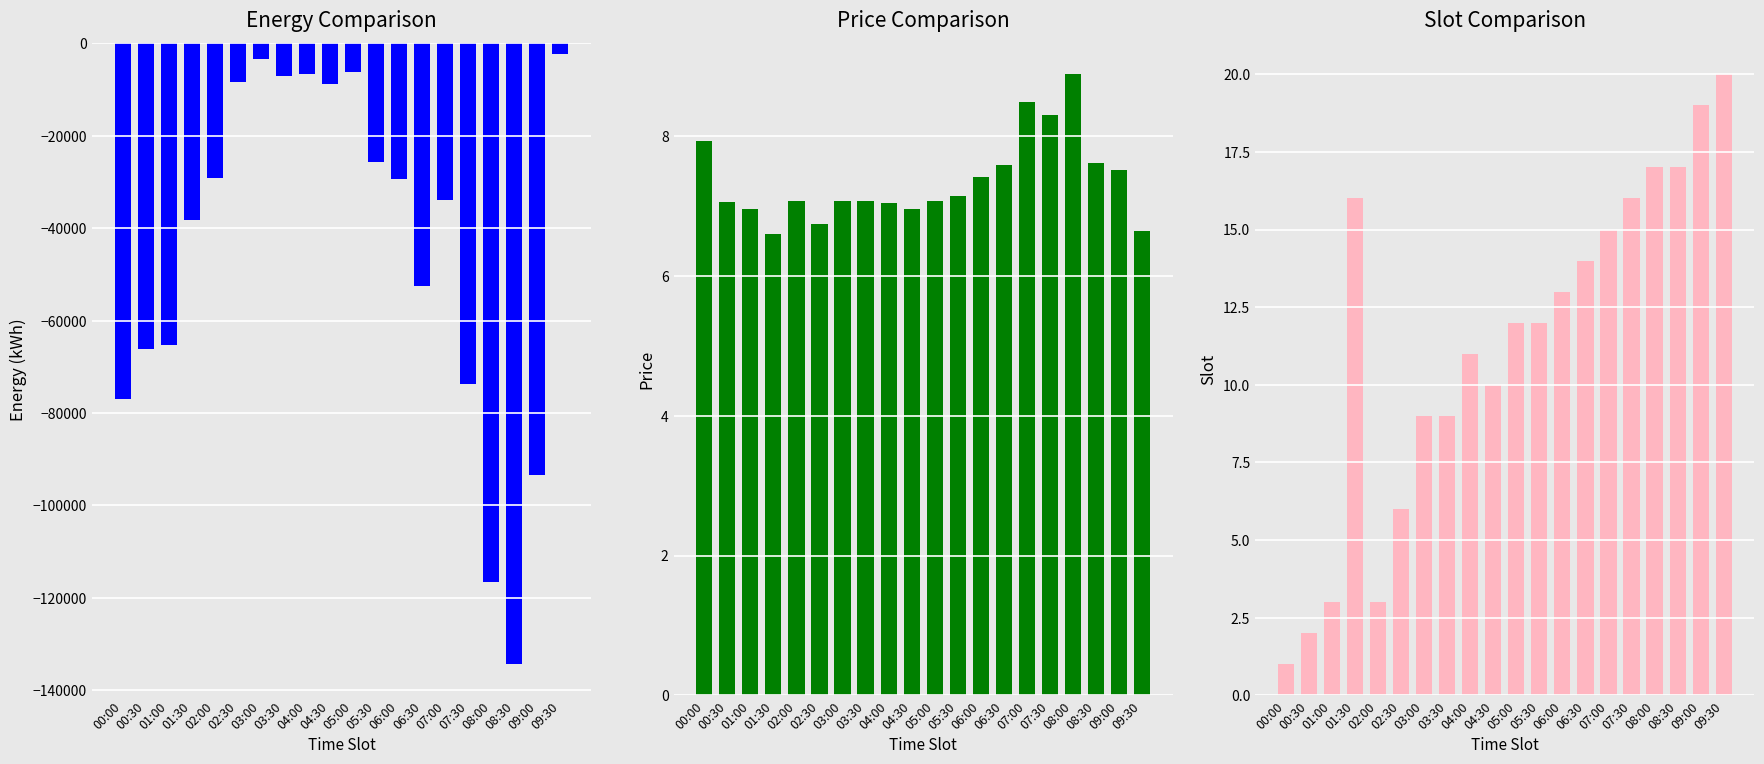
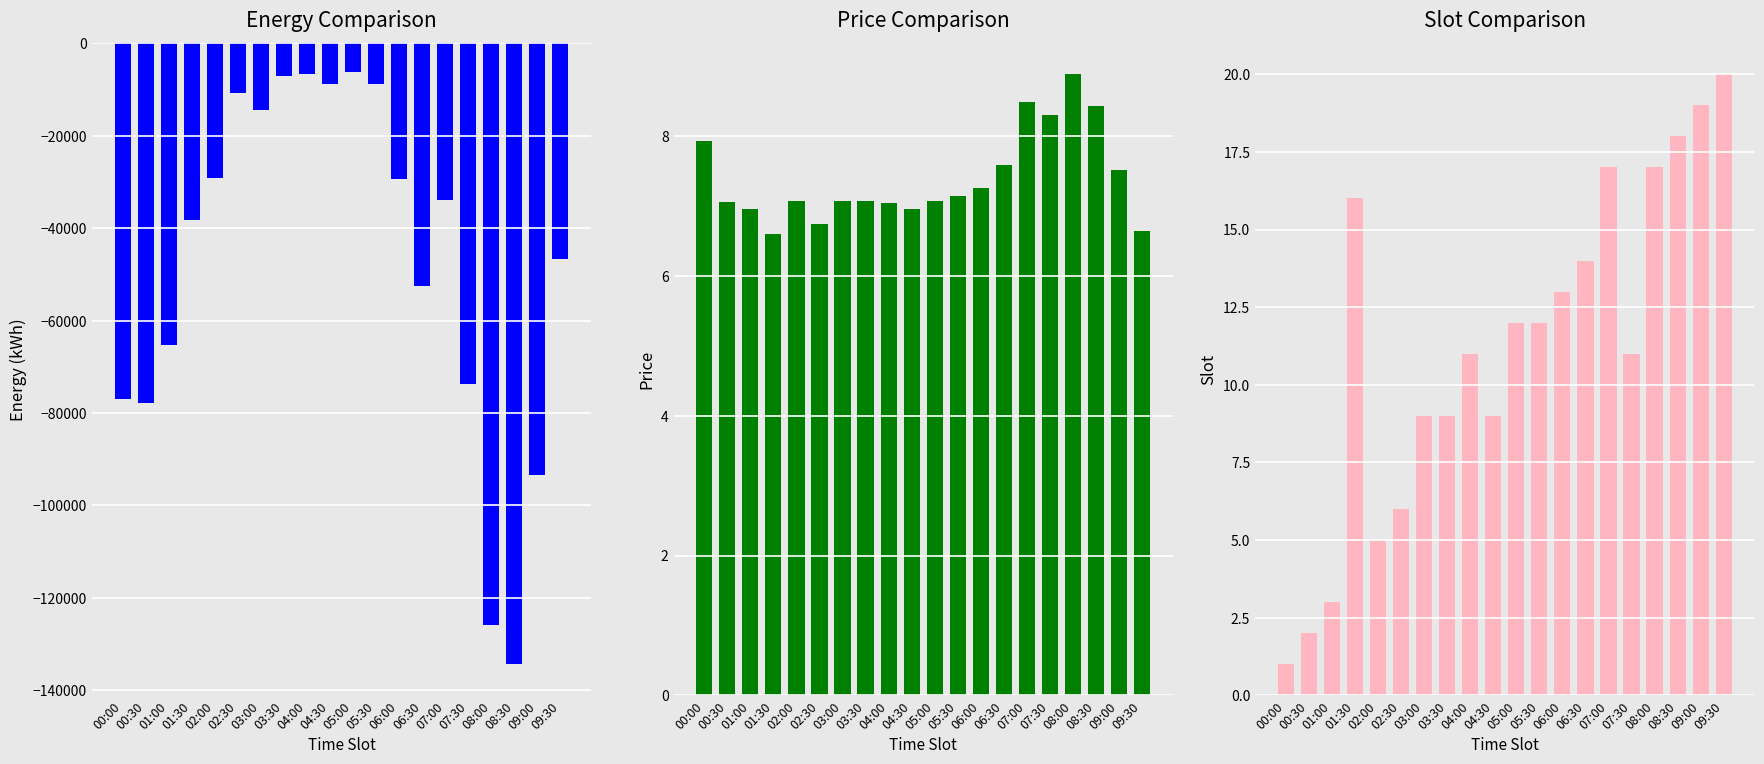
  {
    "Energy Comparison": {
      "00:00": -77000,
-     "00:30": -66000,
+     "00:30": -78000,
      "01:00": -65000,
      "01:30": -38000,
      "02:00": -29000,
-     "02:30": -8000,
-     "03:00": -3000,
+     "02:30": -11000,
+     "03:00": -14000,
      "03:30": -7000,
      "04:00": -7000,
      "04:30": -9000,
      "05:00": -6000,
-     "05:30": -26000,
+     "05:30": -9000,
      "06:00": -29000,
      "06:30": -52000,
      "07:00": -34000,
      "07:30": -74000,
-     "08:00": -117000,
+     "08:00": -126000,
      "08:30": -134000,
      "09:00": -93000,
-     "09:30": -2000
+     "09:30": -47000
    },
    "Price Comparison": {
      "00:00": 7.9,
      "00:30": 7.1,
      "01:00": 7.0,
      "01:30": 6.6,
      "02:00": 7.1,
      "02:30": 6.7,
      "03:00": 7.1,
      "03:30": 7.1,
      "04:00": 7.0,
      "04:30": 7.0,
      "05:00": 7.1,
      "05:30": 7.2,
-     "06:00": 7.4,
+     "06:00": 7.3,
      "06:30": 7.6,
      "07:00": 8.5,
      "07:30": 8.3,
      "08:00": 8.9,
-     "08:30": 7.6,
+     "08:30": 8.4,
      "09:00": 7.5,
      "09:30": 6.7
    },
    "Slot Comparison": {
      "00:00": 1,
      "00:30": 2,
      "01:00": 3,
      "01:30": 16,
-     "02:00": 3,
+     "02:00": 5,
      "02:30": 6,
      "03:00": 9,
      "03:30": 9,
      "04:00": 11,
-     "04:30": 10,
+     "04:30": 9,
      "05:00": 12,
      "05:30": 12,
      "06:00": 13,
      "06:30": 14,
-     "07:00": 15,
-     "07:30": 16,
+     "07:00": 17,
+     "07:30": 11,
      "08:00": 17,
-     "08:30": 17,
+     "08:30": 18,
      "09:00": 19,
      "09:30": 20
    }
  }
